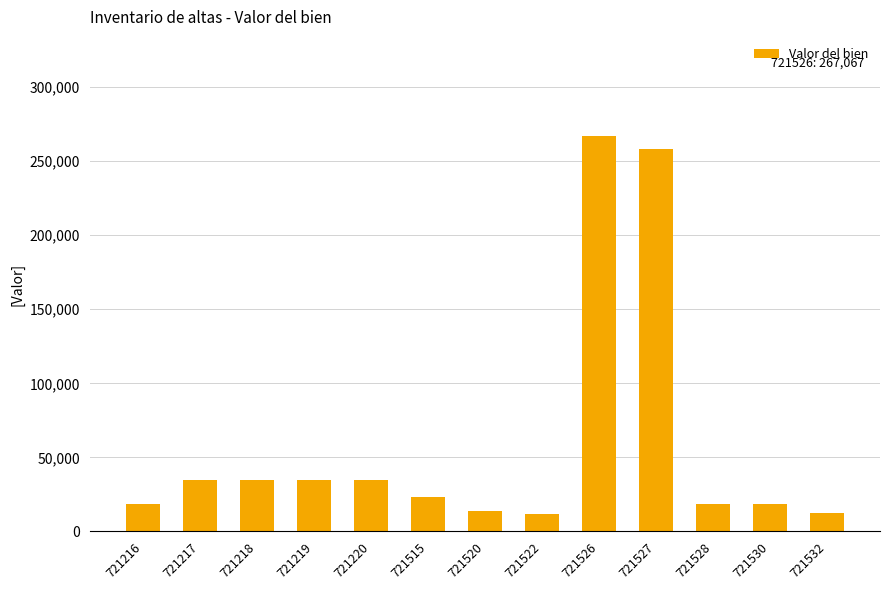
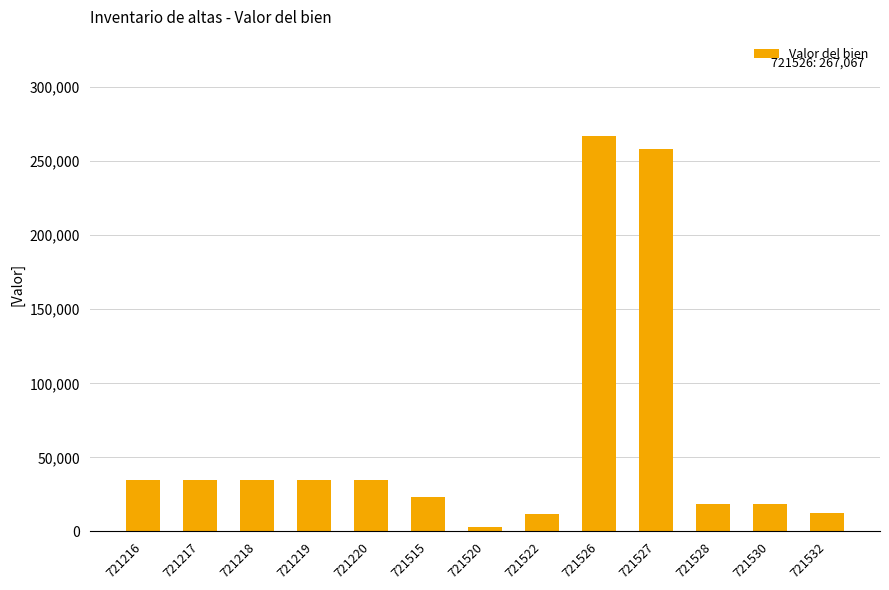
  {
-   "721216": "19,000",
+   "721216": "35,000",
    "721217": "35,000",
    "721218": "35,000",
    "721219": "35,000",
    "721220": "35,000",
    "721515": "23,000",
-   "721520": "14,000",
+   "721520": "3,000",
    "721522": "11,000",
    "721526": "267,000",
    "721527": "258,000",
    "721528": "19,000",
    "721530": "19,000",
    "721532": "13,000"
  }
